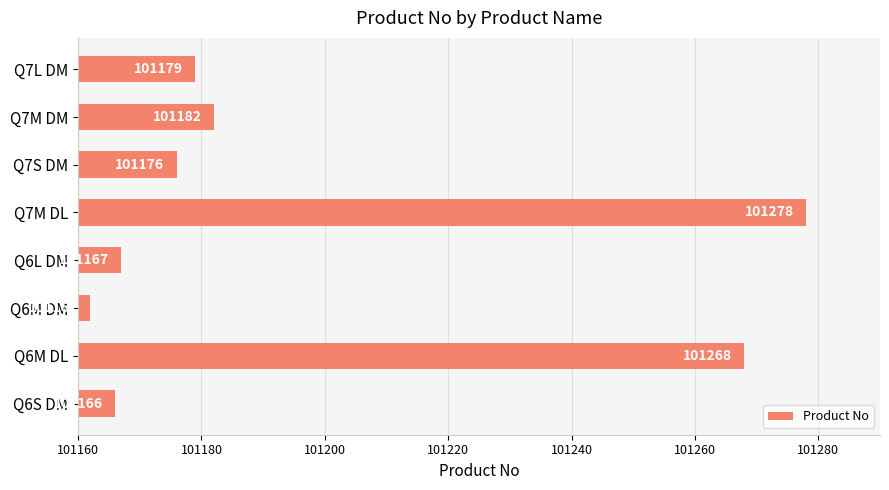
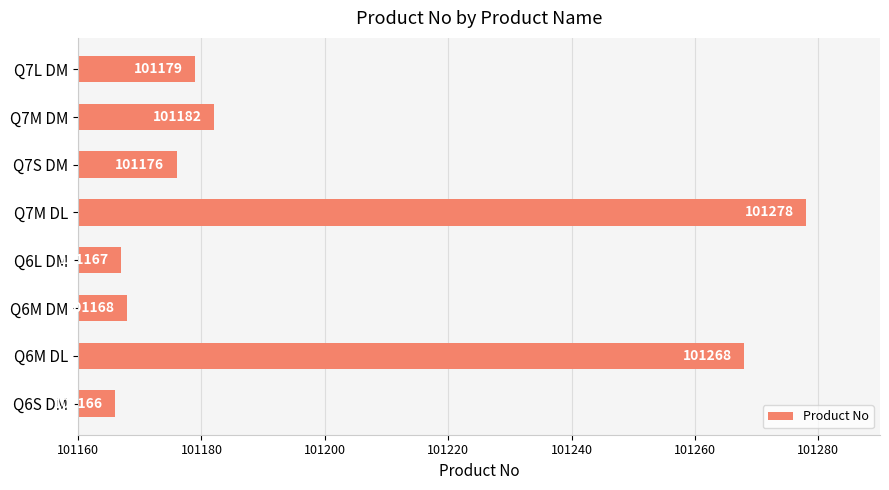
  {
-   "Q6M DM": 101162
+   "Q6M DM": 101168
  }
